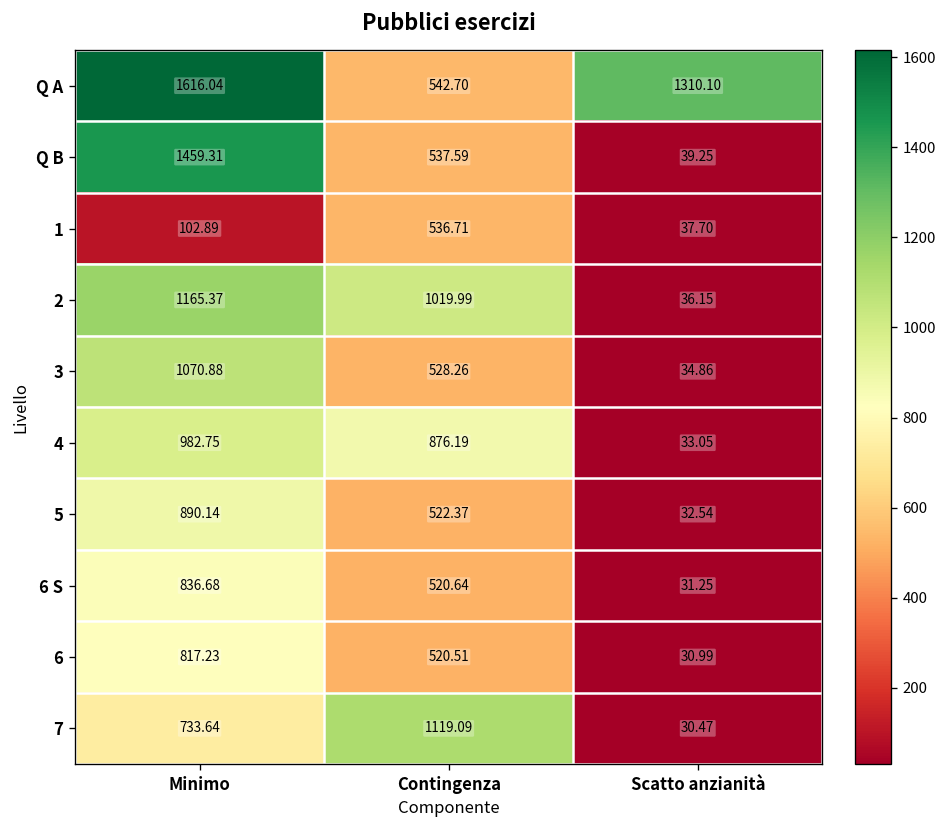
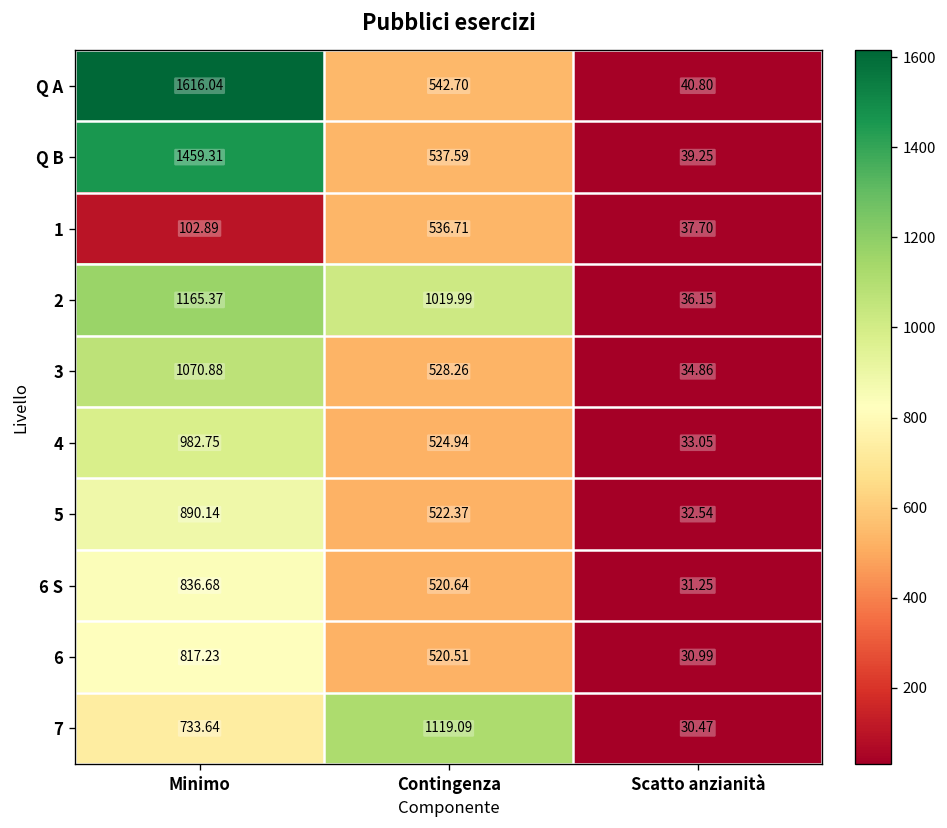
  {
    "Q A": {
-     "Scatto anzianità": 1310.10
+     "Scatto anzianità": 40.80
    },
    "4": {
-     "Contingenza": 876.19
+     "Contingenza": 524.94
    }
  }
